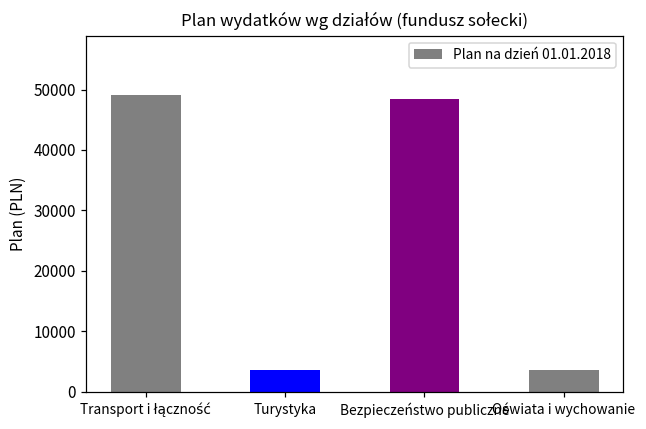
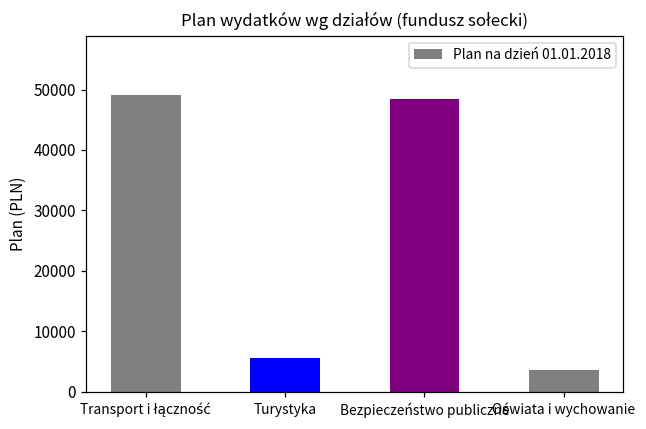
  {
    "Transport i łączność": 49000,
-   "Turystyka": 4000,
+   "Turystyka": 6000,
    "Bezpieczeństwo publiczne": 48000,
    "Oświata i wychowanie": 4000
  }
